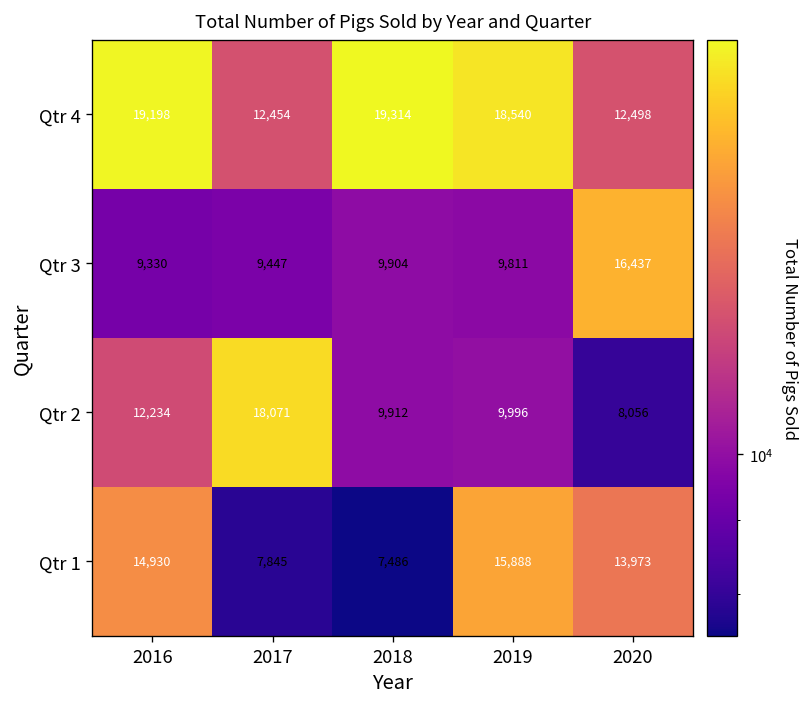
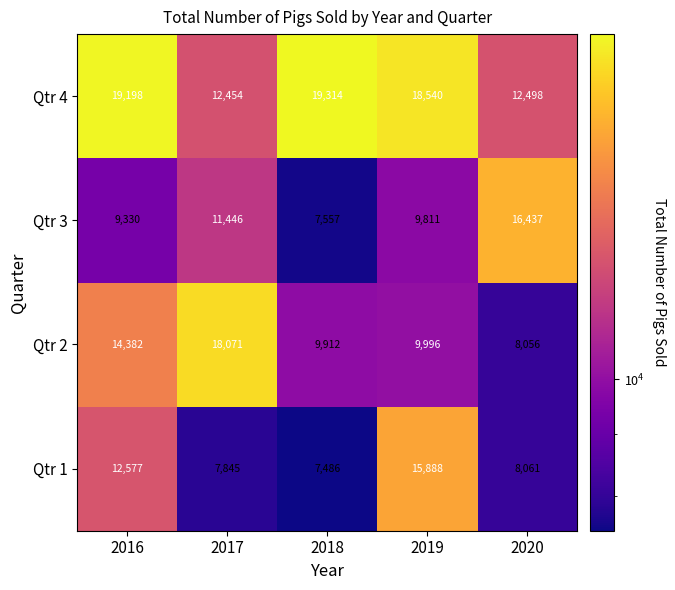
  {
    "Qtr 4": {
      "2016": "19,198",
      "2017": "12,454",
      "2018": "19,314",
      "2019": "18,540",
      "2020": "12,498"
    },
    "Qtr 3": {
      "2016": "9,330",
-     "2017": "9,447",
-     "2018": "9,904",
+     "2017": "11,446",
+     "2018": "7,557",
      "2019": "9,811",
      "2020": "16,437"
    },
    "Qtr 2": {
-     "2016": "12,234",
+     "2016": "14,382",
      "2017": "18,071",
      "2018": "9,912",
      "2019": "9,996",
      "2020": "8,056"
    },
    "Qtr 1": {
-     "2016": "14,930",
+     "2016": "12,577",
      "2017": "7,845",
      "2018": "7,486",
      "2019": "15,888",
-     "2020": "13,973"
+     "2020": "8,061"
    }
  }
